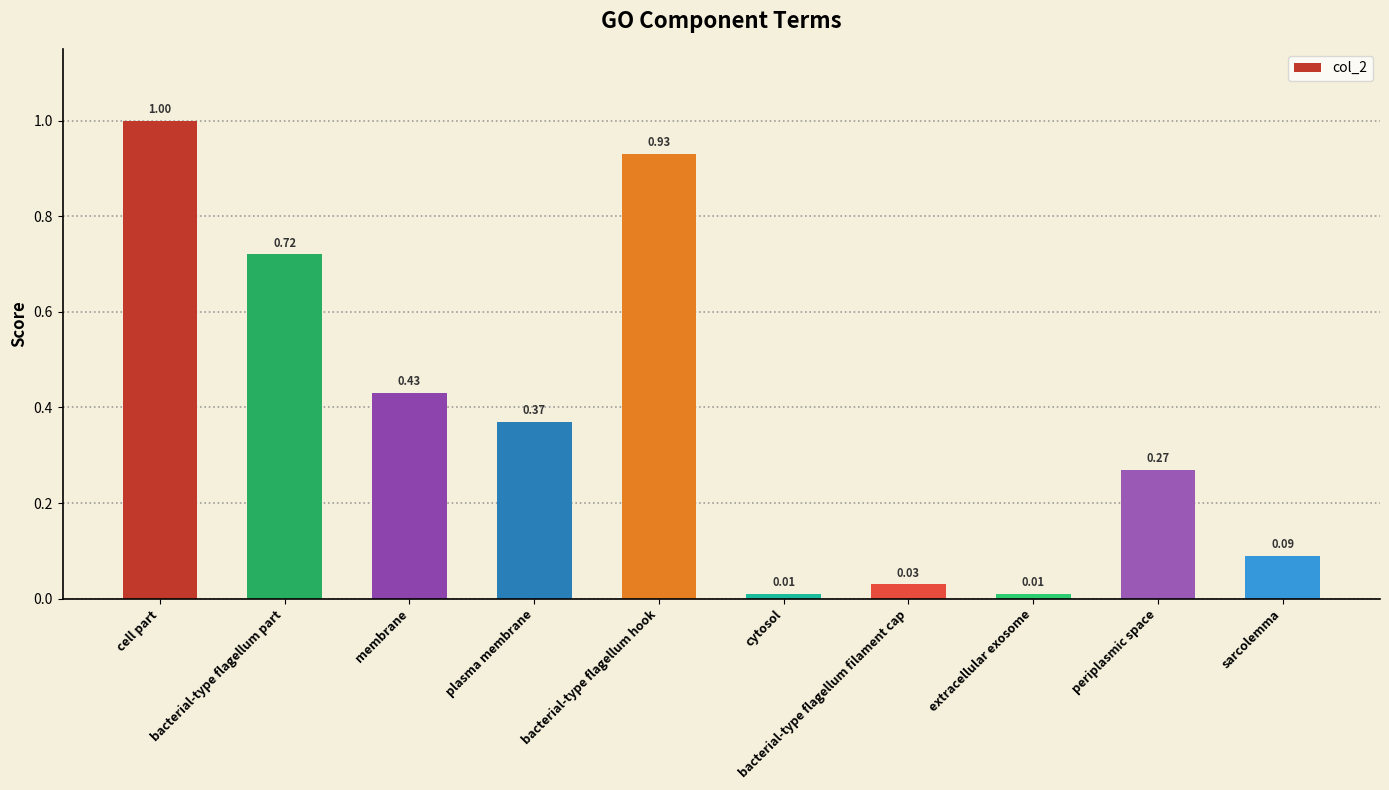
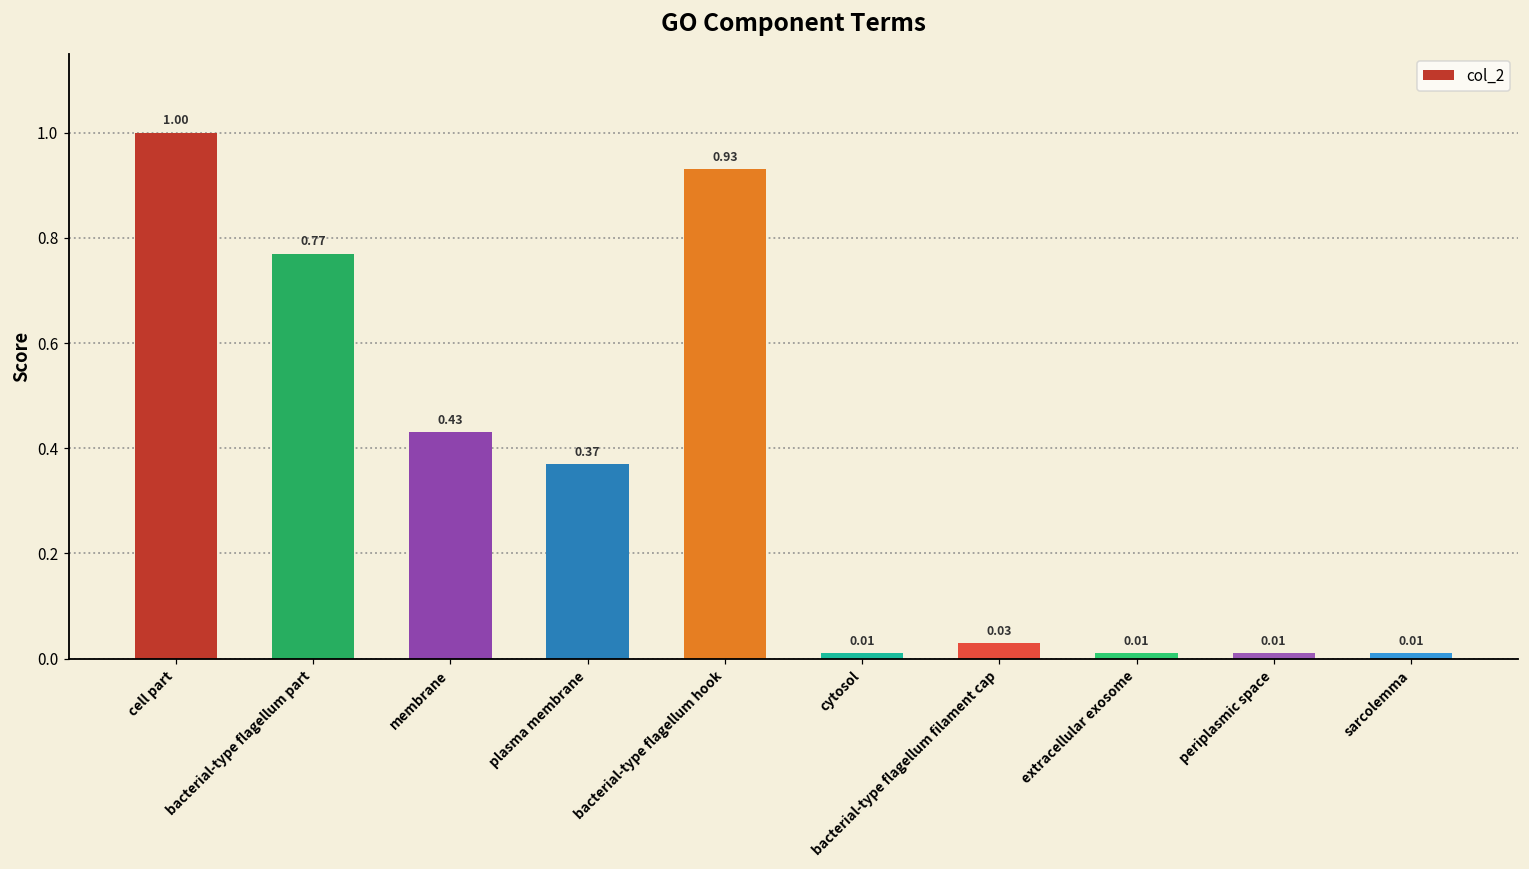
  {
    "cell part": 1.00,
-   "bacterial-type flagellum part": 0.72,
+   "bacterial-type flagellum part": 0.77,
    "membrane": 0.43,
    "plasma membrane": 0.37,
    "bacterial-type flagellum hook": 0.93,
    "cytosol": 0.01,
    "bacterial-type flagellum filament cap": 0.03,
    "extracellular exosome": 0.01,
-   "periplasmic space": 0.27,
-   "sarcolemma": 0.09
+   "periplasmic space": 0.01,
+   "sarcolemma": 0.01
  }
